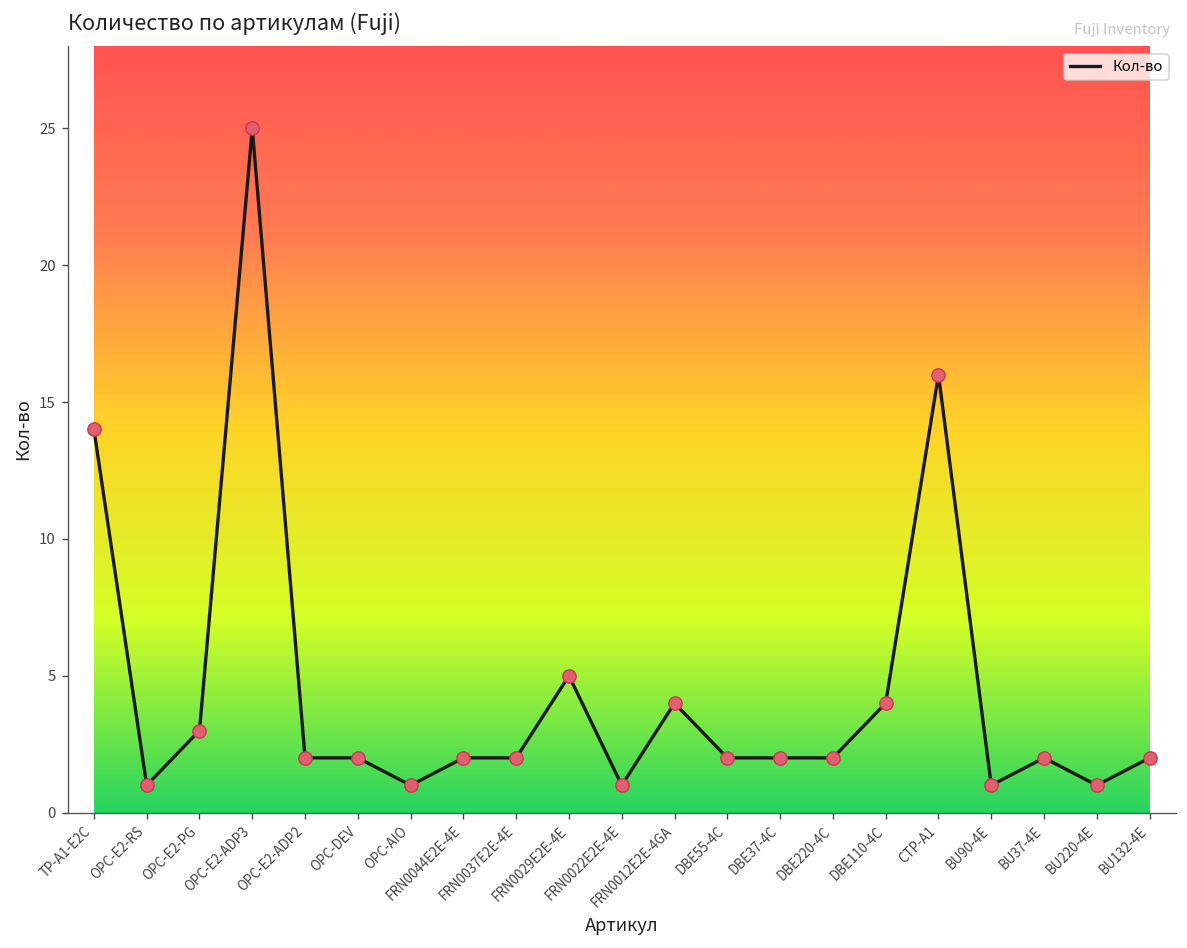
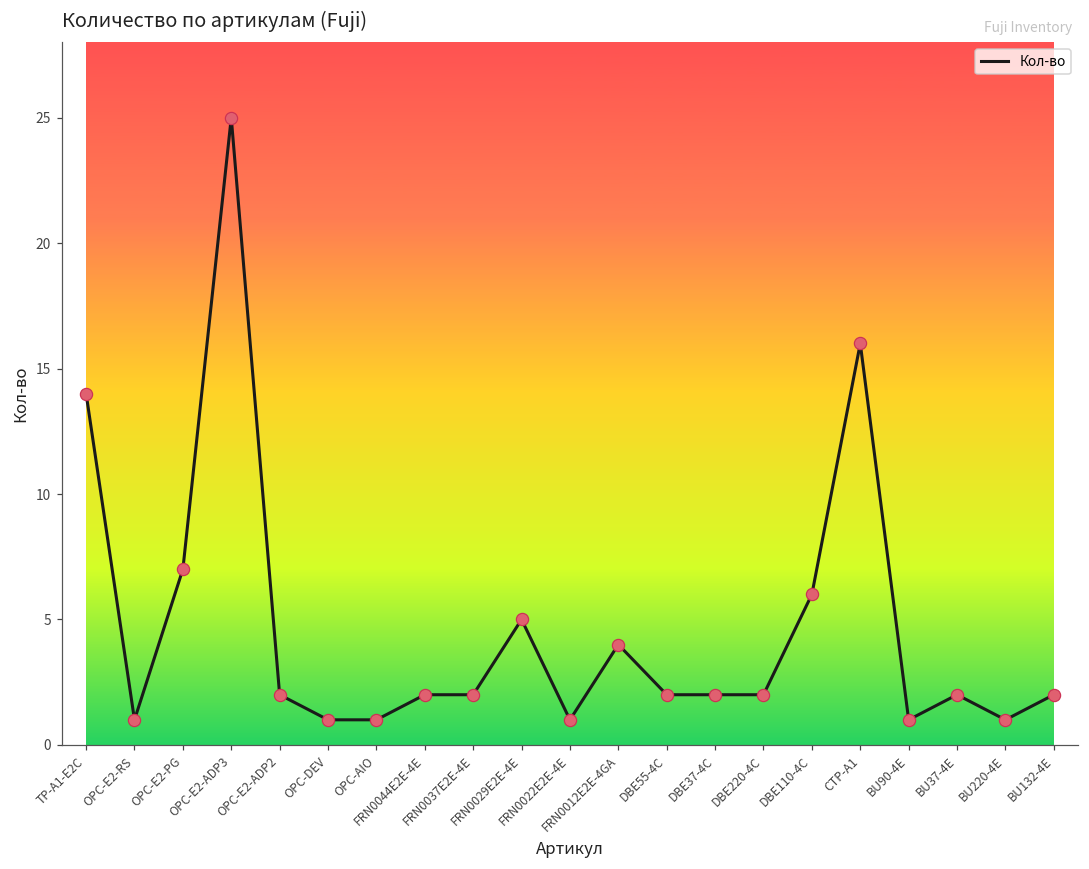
  {
    "TP-A1-E2C": 14,
    "OPC-E2-RS": 1,
-   "OPC-E2-PG": 3,
+   "OPC-E2-PG": 7,
    "OPC-E2-ADP3": 25,
    "OPC-E2-ADP2": 2,
-   "OPC-DEV": 2,
+   "OPC-DEV": 1,
    "OPC-AIO": 1,
    "FRN0044E2E-4E": 2,
    "FRN0037E2E-4E": 2,
    "FRN0029E2E-4E": 5,
    "FRN0022E2E-4E": 1,
    "FRN0012E2E-4GA": 4,
    "DBE55-4C": 2,
    "DBE37-4C": 2,
    "DBE220-4C": 2,
-   "DBE110-4C": 4,
+   "DBE110-4C": 6,
    "CTP-A1": 16,
    "BU90-4E": 1,
    "BU37-4E": 2,
    "BU220-4E": 1,
    "BU132-4E": 2
  }
